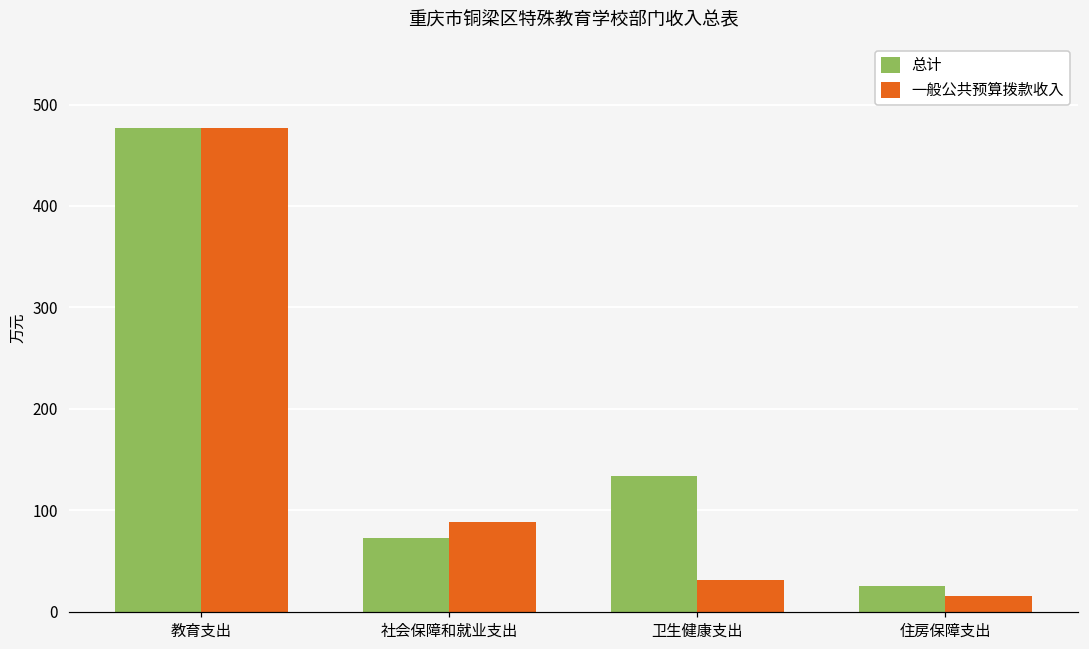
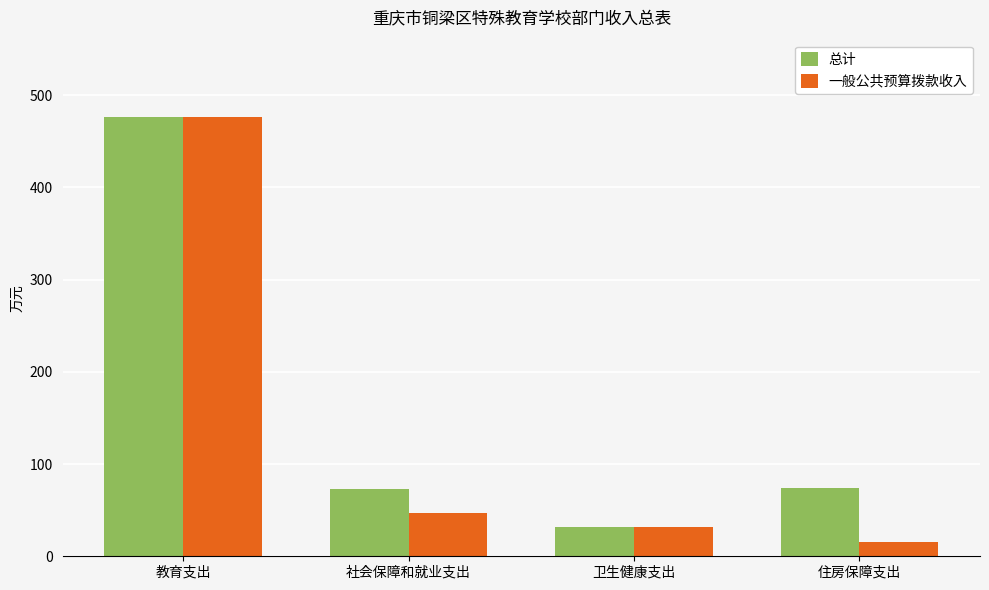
  {
    "总计": {
      "教育支出": 480,
      "社会保障和就业支出": 70,
-     "卫生健康支出": 130,
-     "住房保障支出": 30
+     "卫生健康支出": 30,
+     "住房保障支出": 70
    },
    "一般公共预算拨款收入": {
      "教育支出": 480,
-     "社会保障和就业支出": 90,
+     "社会保障和就业支出": 50,
      "卫生健康支出": 30,
      "住房保障支出": 20
    }
  }
